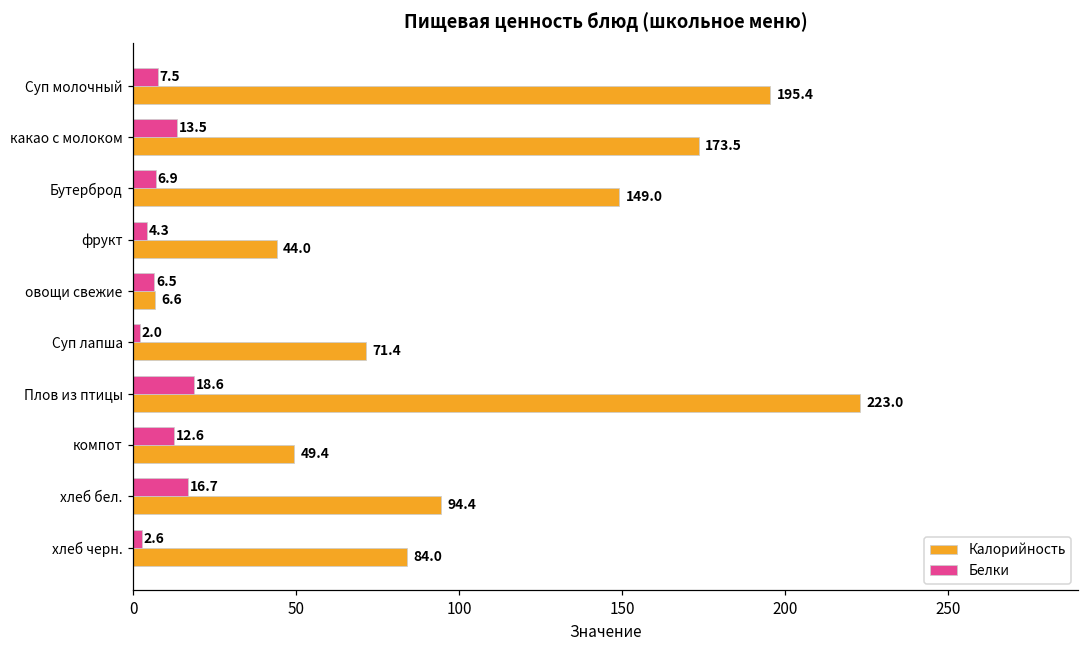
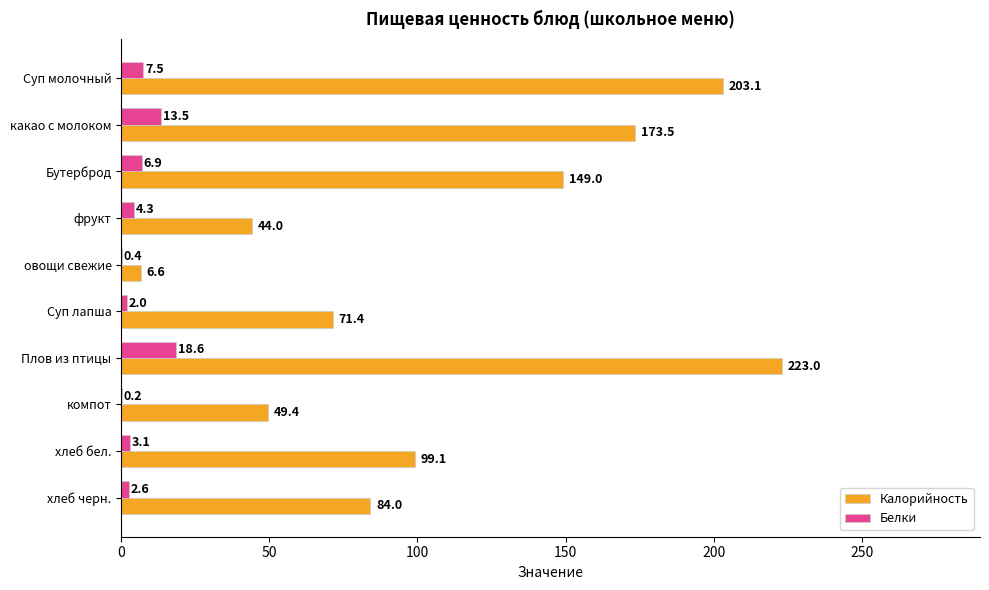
  {
    "Калорийность": {
-     "Суп молочный": 195.4,
+     "Суп молочный": 203.1,
      "какао с молоком": 173.5,
      "Бутерброд": 149.0,
      "фрукт": 44.0,
      "овощи свежие": 6.6,
      "Суп лапша": 71.4,
      "Плов из птицы": 223.0,
      "компот": 49.4,
-     "хлеб бел.": 94.4,
+     "хлеб бел.": 99.1,
      "хлеб черн.": 84.0
    },
    "Белки": {
      "Суп молочный": 7.5,
      "какао с молоком": 13.5,
      "Бутерброд": 6.9,
      "фрукт": 4.3,
-     "овощи свежие": 6.5,
+     "овощи свежие": 0.4,
      "Суп лапша": 2.0,
      "Плов из птицы": 18.6,
-     "компот": 12.6,
-     "хлеб бел.": 16.7,
+     "компот": 0.2,
+     "хлеб бел.": 3.1,
      "хлеб черн.": 2.6
    }
  }
